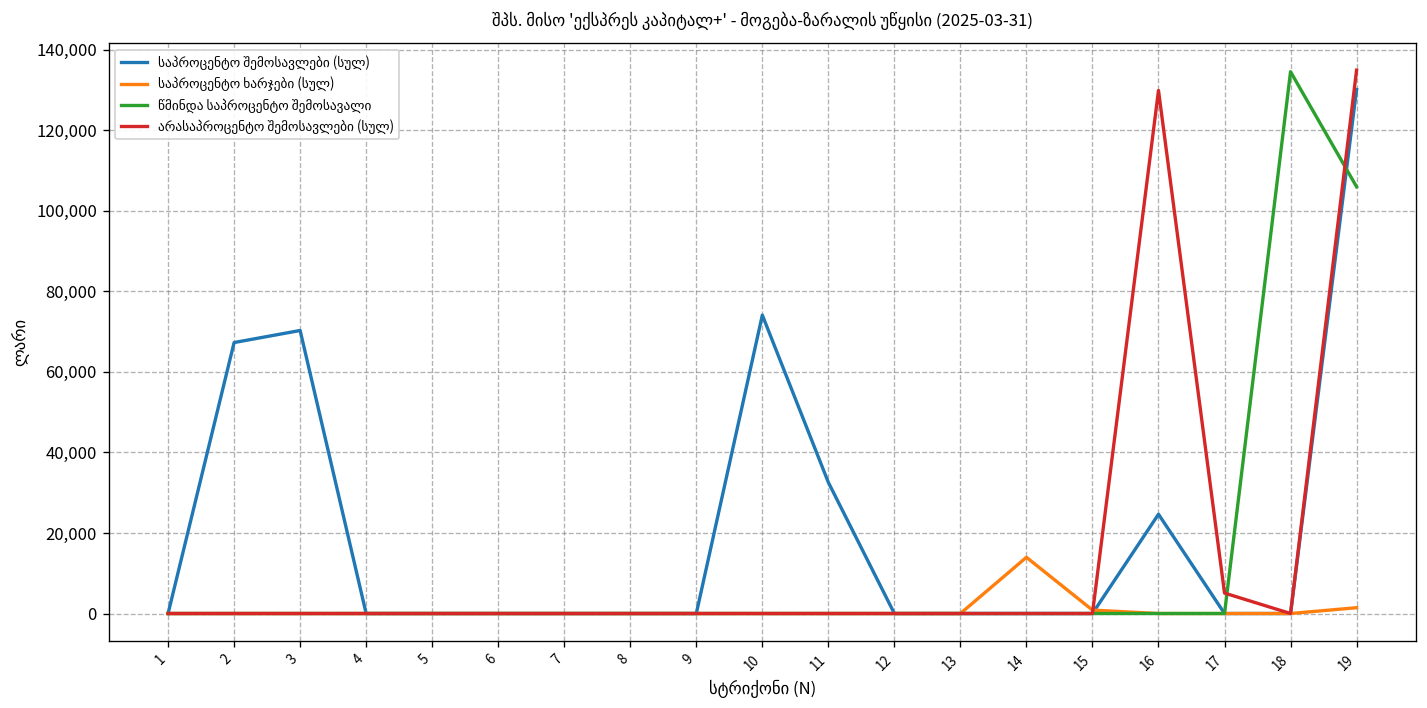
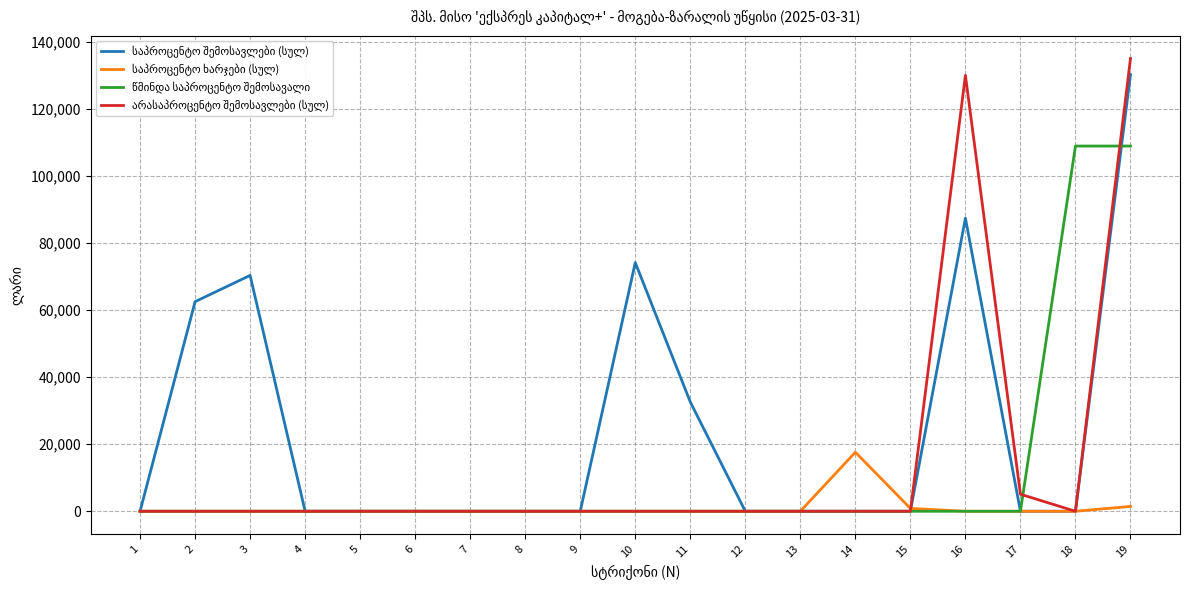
  {
    "საპროცენტო შემოსავლები (სულ)": {
-     "2": "67,000",
+     "2": "62,000",
      "3": "70,000",
      "10": "74,000",
      "11": "33,000",
-     "16": "25,000",
+     "16": "87,000",
      "19": "130,000"
    },
    "საპროცენტო ხარჯები (სულ)": {
-     "14": "14,000",
+     "14": "18,000",
      "15": "1,000",
      "19": "1,000"
    },
    "წმინდა საპროცენტო შემოსავალი": {
-     "18": "135,000",
-     "19": "106,000"
+     "18": "109,000",
+     "19": "109,000"
    },
    "არასაპროცენტო შემოსავლები (სულ)": {
      "16": "130,000",
      "17": "5,000",
      "19": "135,000"
    }
  }
